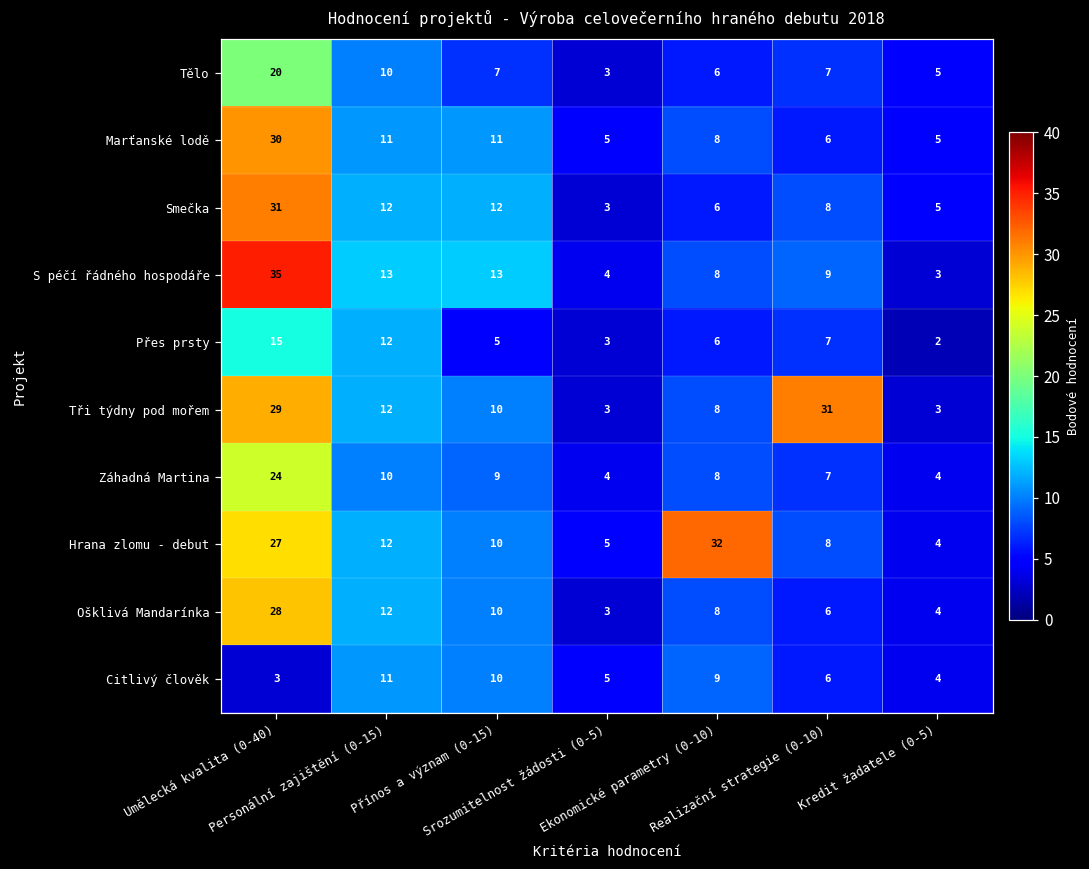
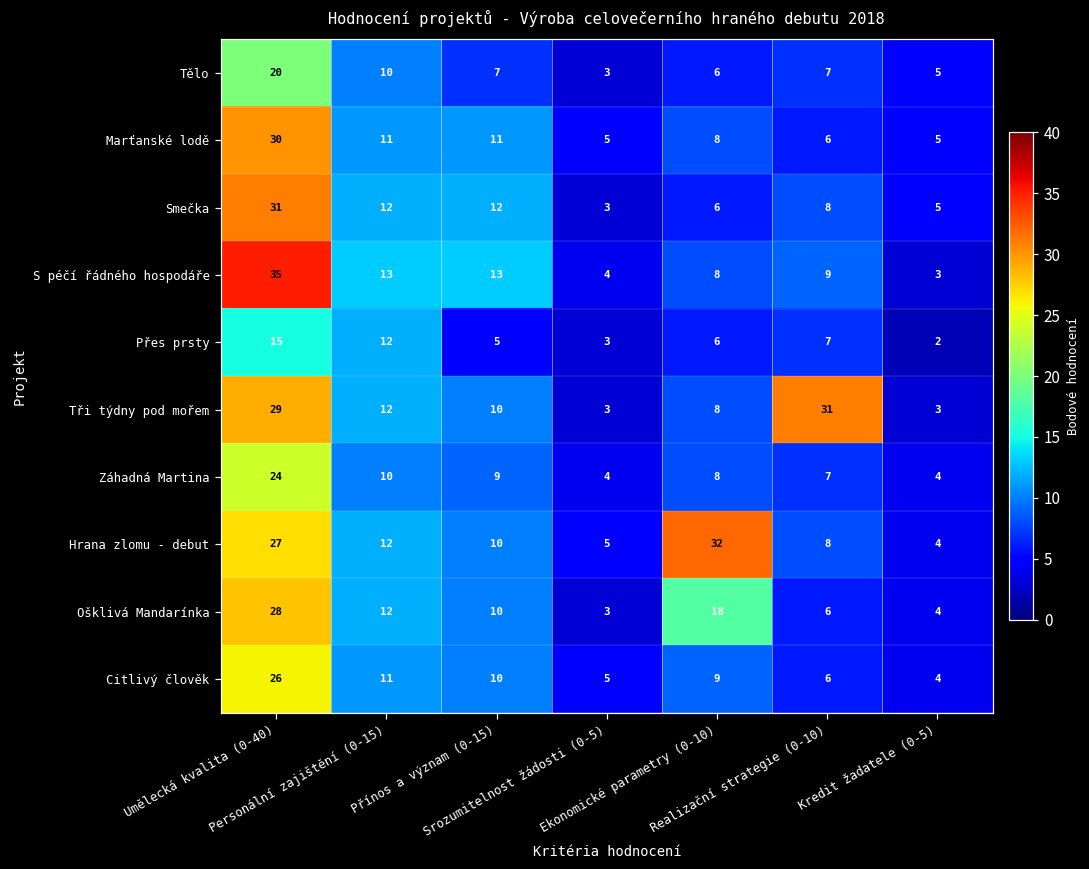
  {
    "Tělo": {
      "Umělecká kvalita (0-40)": 20,
      "Personální zajištění (0-15)": 10,
      "Přínos a význam (0-15)": 7,
      "Srozumitelnost žádosti (0-5)": 3,
      "Ekonomické parametry (0-10)": 6,
      "Realizační strategie (0-10)": 7,
      "Kredit žadatele (0-5)": 5
    },
    "Marťanské lodě": {
      "Umělecká kvalita (0-40)": 30,
      "Personální zajištění (0-15)": 11,
      "Přínos a význam (0-15)": 11,
      "Srozumitelnost žádosti (0-5)": 5,
      "Ekonomické parametry (0-10)": 8,
      "Realizační strategie (0-10)": 6,
      "Kredit žadatele (0-5)": 5
    },
    "Smečka": {
      "Umělecká kvalita (0-40)": 31,
      "Personální zajištění (0-15)": 12,
      "Přínos a význam (0-15)": 12,
      "Srozumitelnost žádosti (0-5)": 3,
      "Ekonomické parametry (0-10)": 6,
      "Realizační strategie (0-10)": 8,
      "Kredit žadatele (0-5)": 5
    },
    "S péčí řádného hospodáře": {
      "Umělecká kvalita (0-40)": 35,
      "Personální zajištění (0-15)": 13,
      "Přínos a význam (0-15)": 13,
      "Srozumitelnost žádosti (0-5)": 4,
      "Ekonomické parametry (0-10)": 8,
      "Realizační strategie (0-10)": 9,
      "Kredit žadatele (0-5)": 3
    },
    "Přes prsty": {
      "Umělecká kvalita (0-40)": 15,
      "Personální zajištění (0-15)": 12,
      "Přínos a význam (0-15)": 5,
      "Srozumitelnost žádosti (0-5)": 3,
      "Ekonomické parametry (0-10)": 6,
      "Realizační strategie (0-10)": 7,
      "Kredit žadatele (0-5)": 2
    },
    "Tři týdny pod mořem": {
      "Umělecká kvalita (0-40)": 29,
      "Personální zajištění (0-15)": 12,
      "Přínos a význam (0-15)": 10,
      "Srozumitelnost žádosti (0-5)": 3,
      "Ekonomické parametry (0-10)": 8,
      "Realizační strategie (0-10)": 31,
      "Kredit žadatele (0-5)": 3
    },
    "Záhadná Martina": {
      "Umělecká kvalita (0-40)": 24,
      "Personální zajištění (0-15)": 10,
      "Přínos a význam (0-15)": 9,
      "Srozumitelnost žádosti (0-5)": 4,
      "Ekonomické parametry (0-10)": 8,
      "Realizační strategie (0-10)": 7,
      "Kredit žadatele (0-5)": 4
    },
    "Hrana zlomu - debut": {
      "Umělecká kvalita (0-40)": 27,
      "Personální zajištění (0-15)": 12,
      "Přínos a význam (0-15)": 10,
      "Srozumitelnost žádosti (0-5)": 5,
      "Ekonomické parametry (0-10)": 32,
      "Realizační strategie (0-10)": 8,
      "Kredit žadatele (0-5)": 4
    },
    "Ošklivá Mandarínka": {
      "Umělecká kvalita (0-40)": 28,
      "Personální zajištění (0-15)": 12,
      "Přínos a význam (0-15)": 10,
      "Srozumitelnost žádosti (0-5)": 3,
-     "Ekonomické parametry (0-10)": 8,
+     "Ekonomické parametry (0-10)": 18,
      "Realizační strategie (0-10)": 6,
      "Kredit žadatele (0-5)": 4
    },
    "Citlivý člověk": {
-     "Umělecká kvalita (0-40)": 3,
+     "Umělecká kvalita (0-40)": 26,
      "Personální zajištění (0-15)": 11,
      "Přínos a význam (0-15)": 10,
      "Srozumitelnost žádosti (0-5)": 5,
      "Ekonomické parametry (0-10)": 9,
      "Realizační strategie (0-10)": 6,
      "Kredit žadatele (0-5)": 4
    }
  }
